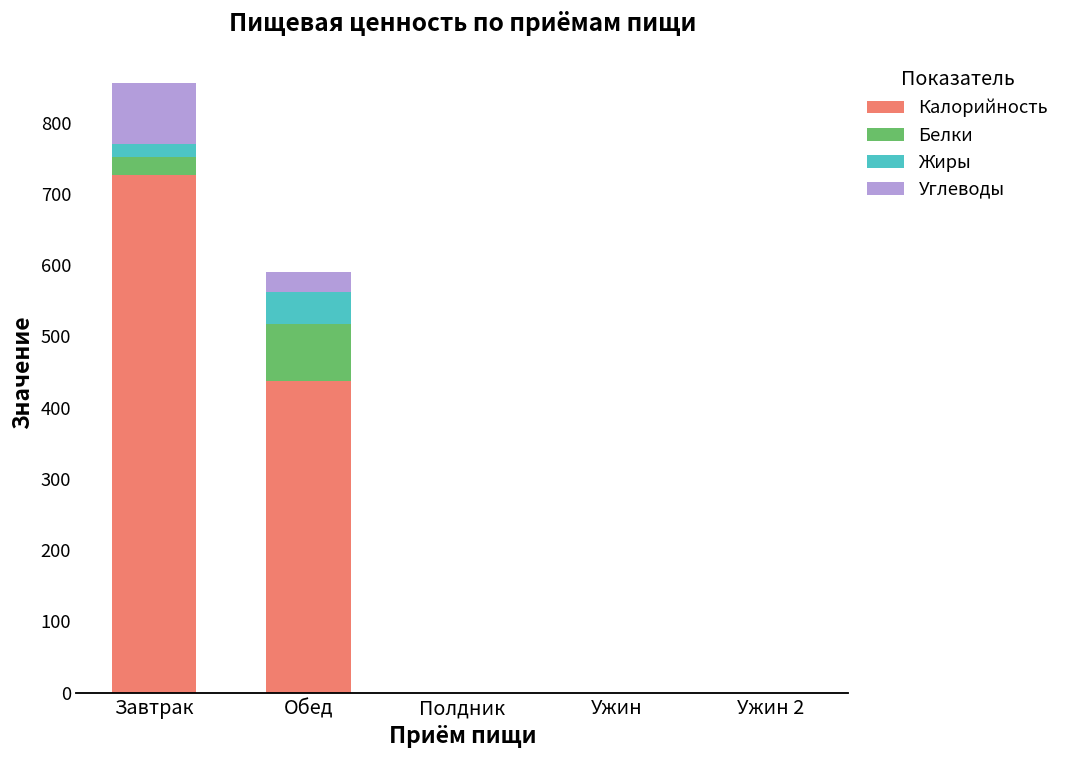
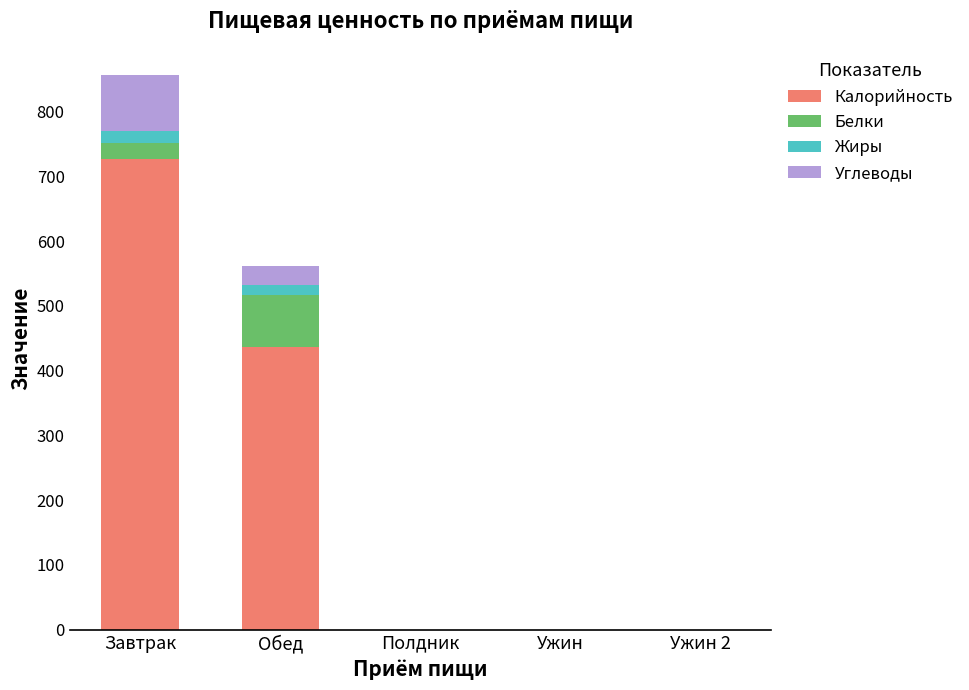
  {
    "Калорийность": {
      "Завтрак": 730,
      "Обед": 440,
      "Полдник": 0,
      "Ужин": 0,
      "Ужин 2": 0
    },
    "Белки": {
      "Завтрак": 30,
      "Обед": 80,
      "Полдник": 0,
      "Ужин": 0,
      "Ужин 2": 0
    },
    "Жиры": {
      "Завтрак": 20,
-     "Обед": 50,
+     "Обед": 20,
      "Полдник": 0,
      "Ужин": 0,
      "Ужин 2": 0
    },
    "Углеводы": {
      "Завтрак": 90,
      "Обед": 30,
      "Полдник": 0,
      "Ужин": 0,
      "Ужин 2": 0
    }
  }
